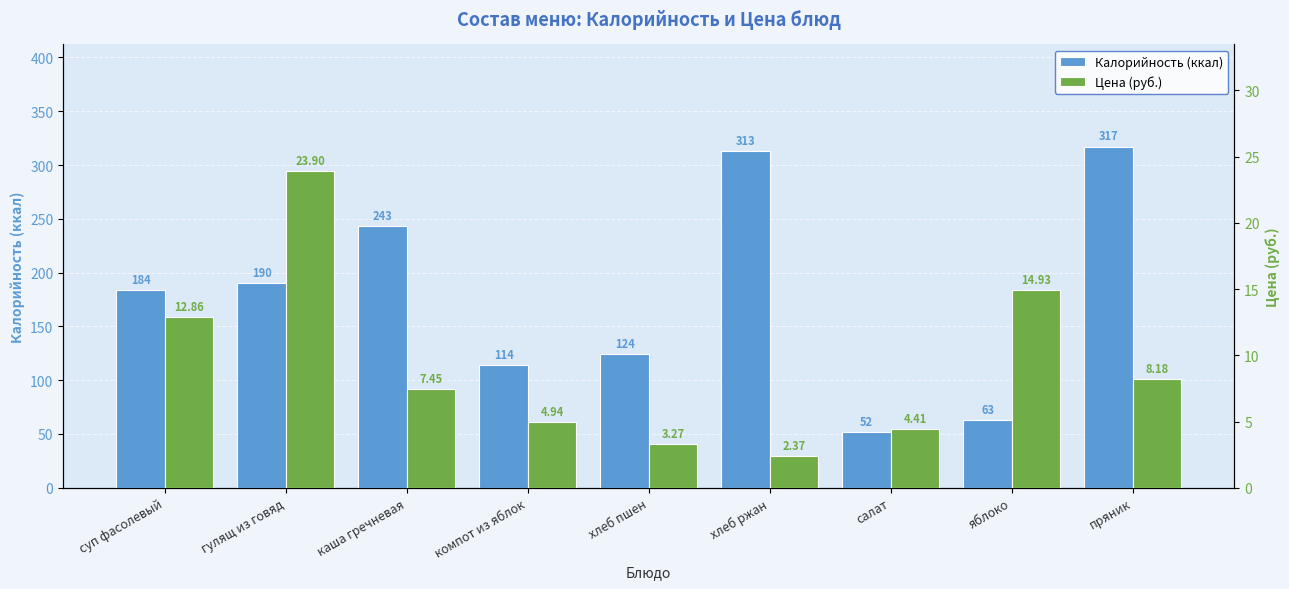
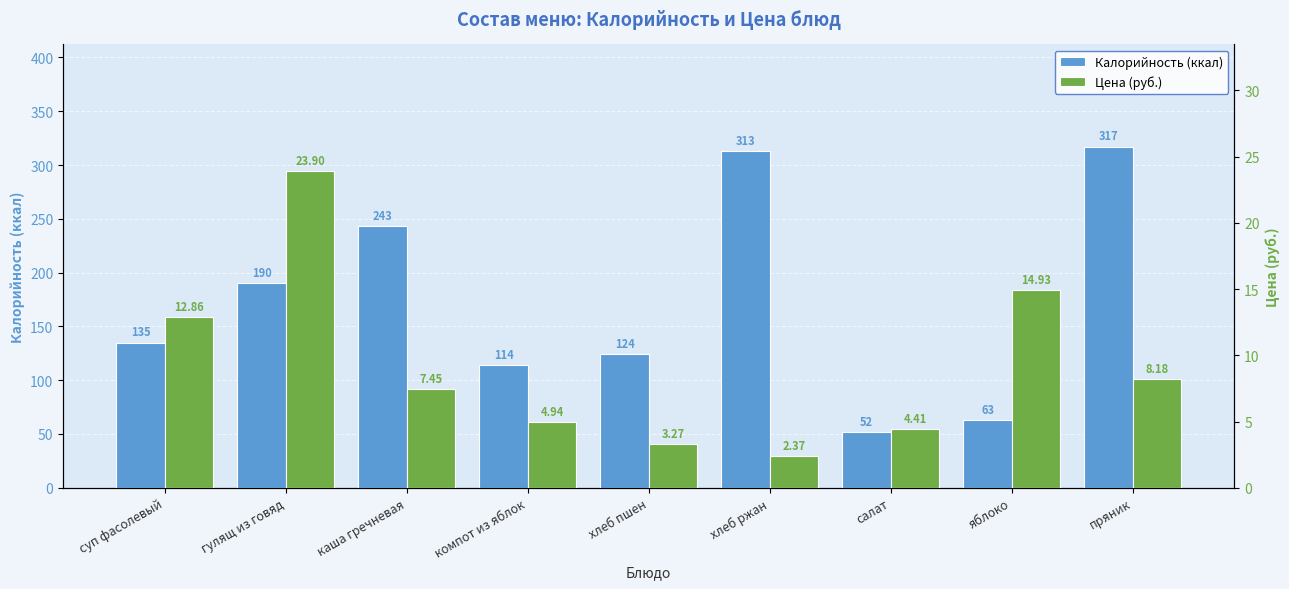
  {
    "Калорийность (ккал)": {
-     "суп фасолевый": 184,
+     "суп фасолевый": 135,
      "гулящ из говяд": 190,
      "каша гречневая": 243,
      "компот из яблок": 114,
      "хлеб пшен": 124,
      "хлеб ржан": 313,
      "салат": 52,
      "яблоко": 63,
      "пряник": 317
    },
    "Цена (руб.)": {
      "суп фасолевый": 12.86,
      "гулящ из говяд": 23.90,
      "каша гречневая": 7.45,
      "компот из яблок": 4.94,
      "хлеб пшен": 3.27,
      "хлеб ржан": 2.37,
      "салат": 4.41,
      "яблоко": 14.93,
      "пряник": 8.18
    }
  }
